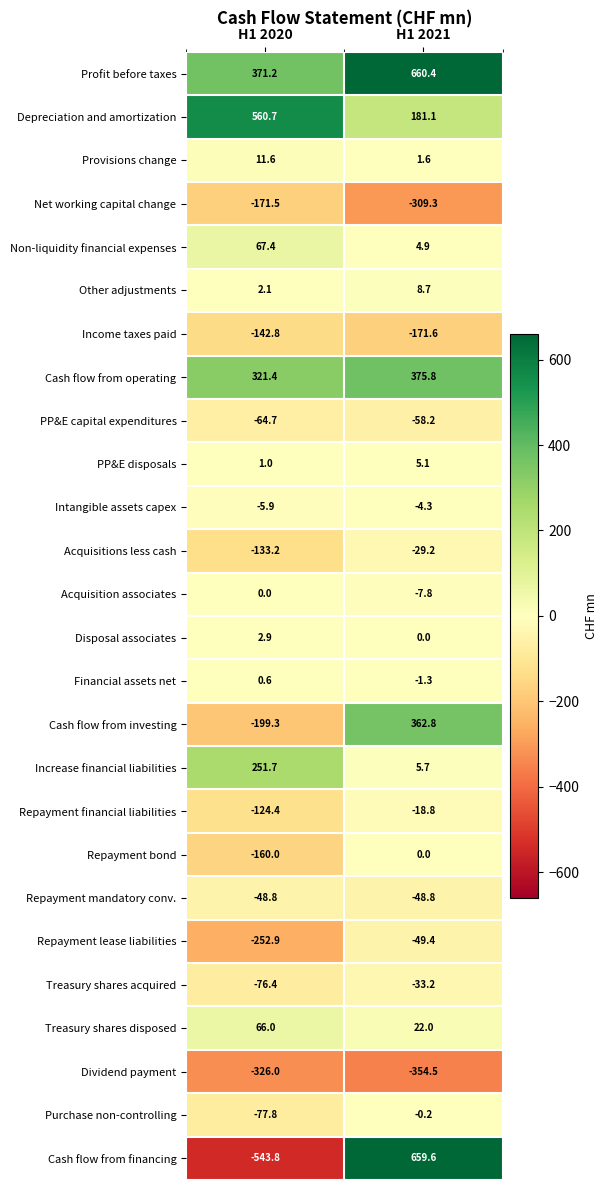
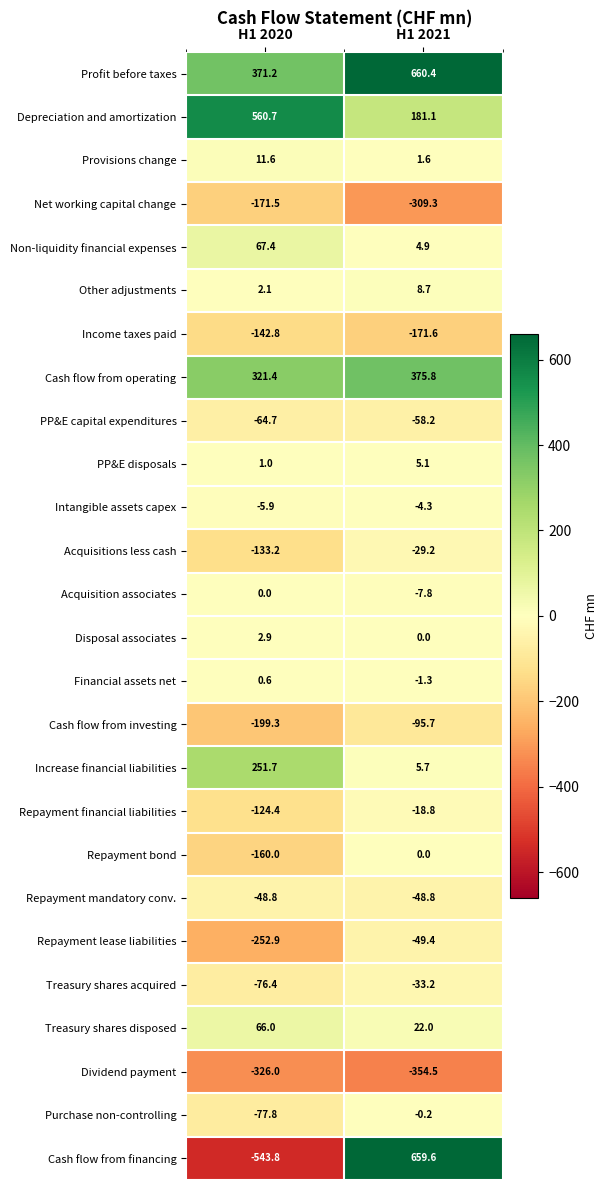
  {
    "Profit before taxes": {
      "H1 2020": 371.2,
      "H1 2021": 660.4
    },
    "Depreciation and amortization": {
      "H1 2020": 560.7,
      "H1 2021": 181.1
    },
    "Provisions change": {
      "H1 2020": 11.6,
      "H1 2021": 1.6
    },
    "Net working capital change": {
      "H1 2020": -171.5,
      "H1 2021": -309.3
    },
    "Non-liquidity financial expenses": {
      "H1 2020": 67.4,
      "H1 2021": 4.9
    },
    "Other adjustments": {
      "H1 2020": 2.1,
      "H1 2021": 8.7
    },
    "Income taxes paid": {
      "H1 2020": -142.8,
      "H1 2021": -171.6
    },
    "Cash flow from operating": {
      "H1 2020": 321.4,
      "H1 2021": 375.8
    },
    "PP&E capital expenditures": {
      "H1 2020": -64.7,
      "H1 2021": -58.2
    },
    "PP&E disposals": {
      "H1 2020": 1.0,
      "H1 2021": 5.1
    },
    "Intangible assets capex": {
      "H1 2020": -5.9,
      "H1 2021": -4.3
    },
    "Acquisitions less cash": {
      "H1 2020": -133.2,
      "H1 2021": -29.2
    },
    "Acquisition associates": {
      "H1 2020": 0.0,
      "H1 2021": -7.8
    },
    "Disposal associates": {
      "H1 2020": 2.9,
      "H1 2021": 0.0
    },
    "Financial assets net": {
      "H1 2020": 0.6,
      "H1 2021": -1.3
    },
    "Cash flow from investing": {
      "H1 2020": -199.3,
-     "H1 2021": 362.8
+     "H1 2021": -95.7
    },
    "Increase financial liabilities": {
      "H1 2020": 251.7,
      "H1 2021": 5.7
    },
    "Repayment financial liabilities": {
      "H1 2020": -124.4,
      "H1 2021": -18.8
    },
    "Repayment bond": {
      "H1 2020": -160.0,
      "H1 2021": 0.0
    },
    "Repayment mandatory conv.": {
      "H1 2020": -48.8,
      "H1 2021": -48.8
    },
    "Repayment lease liabilities": {
      "H1 2020": -252.9,
      "H1 2021": -49.4
    },
    "Treasury shares acquired": {
      "H1 2020": -76.4,
      "H1 2021": -33.2
    },
    "Treasury shares disposed": {
      "H1 2020": 66.0,
      "H1 2021": 22.0
    },
    "Dividend payment": {
      "H1 2020": -326.0,
      "H1 2021": -354.5
    },
    "Purchase non-controlling": {
      "H1 2020": -77.8,
      "H1 2021": -0.2
    },
    "Cash flow from financing": {
      "H1 2020": -543.8,
      "H1 2021": 659.6
    }
  }
